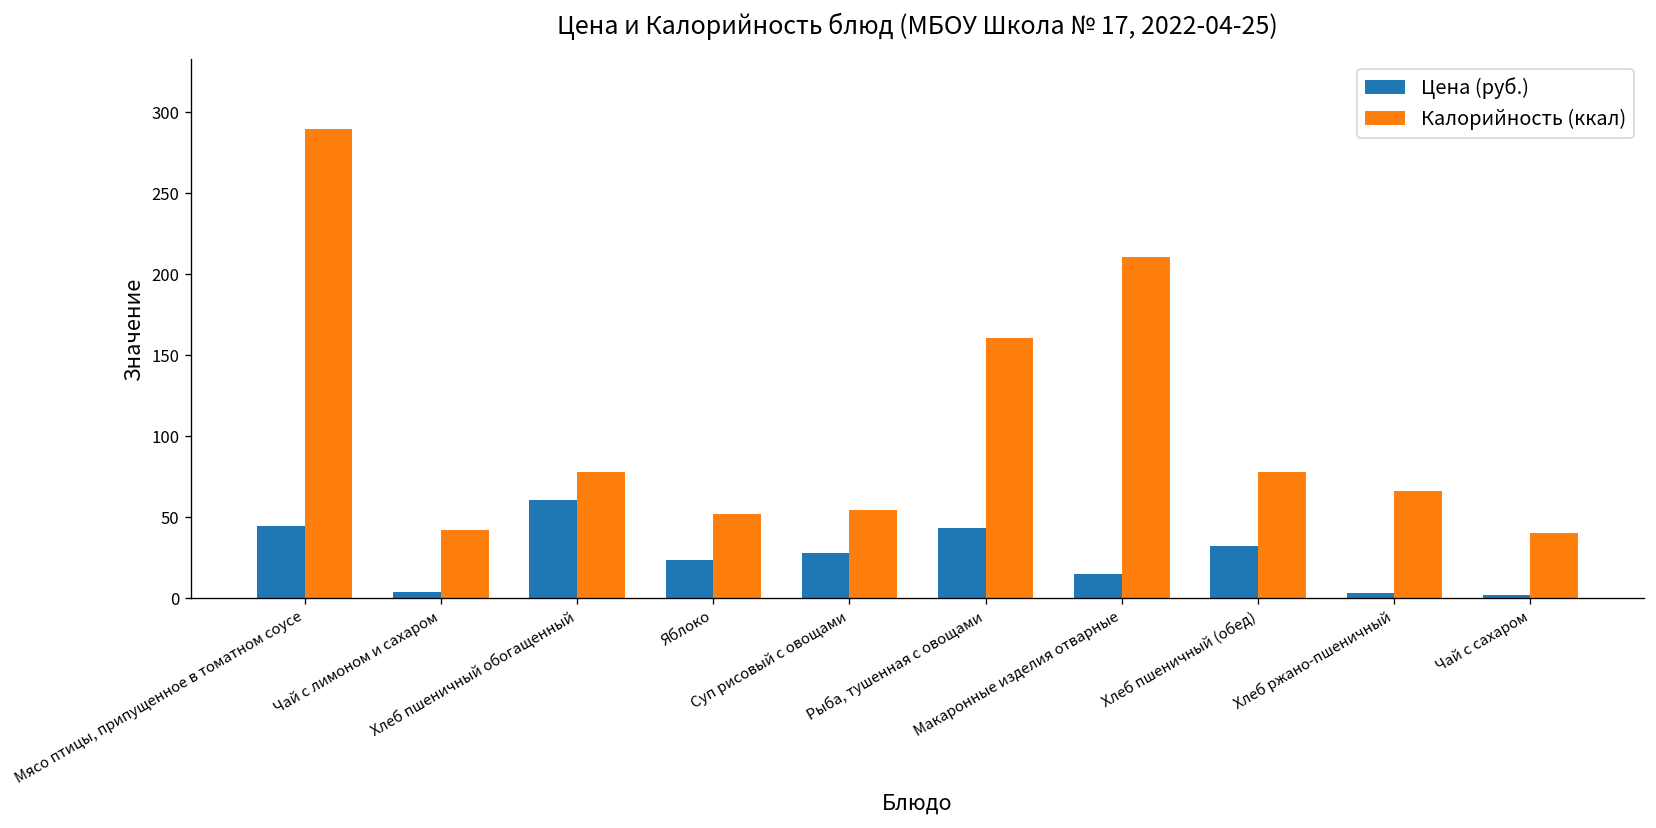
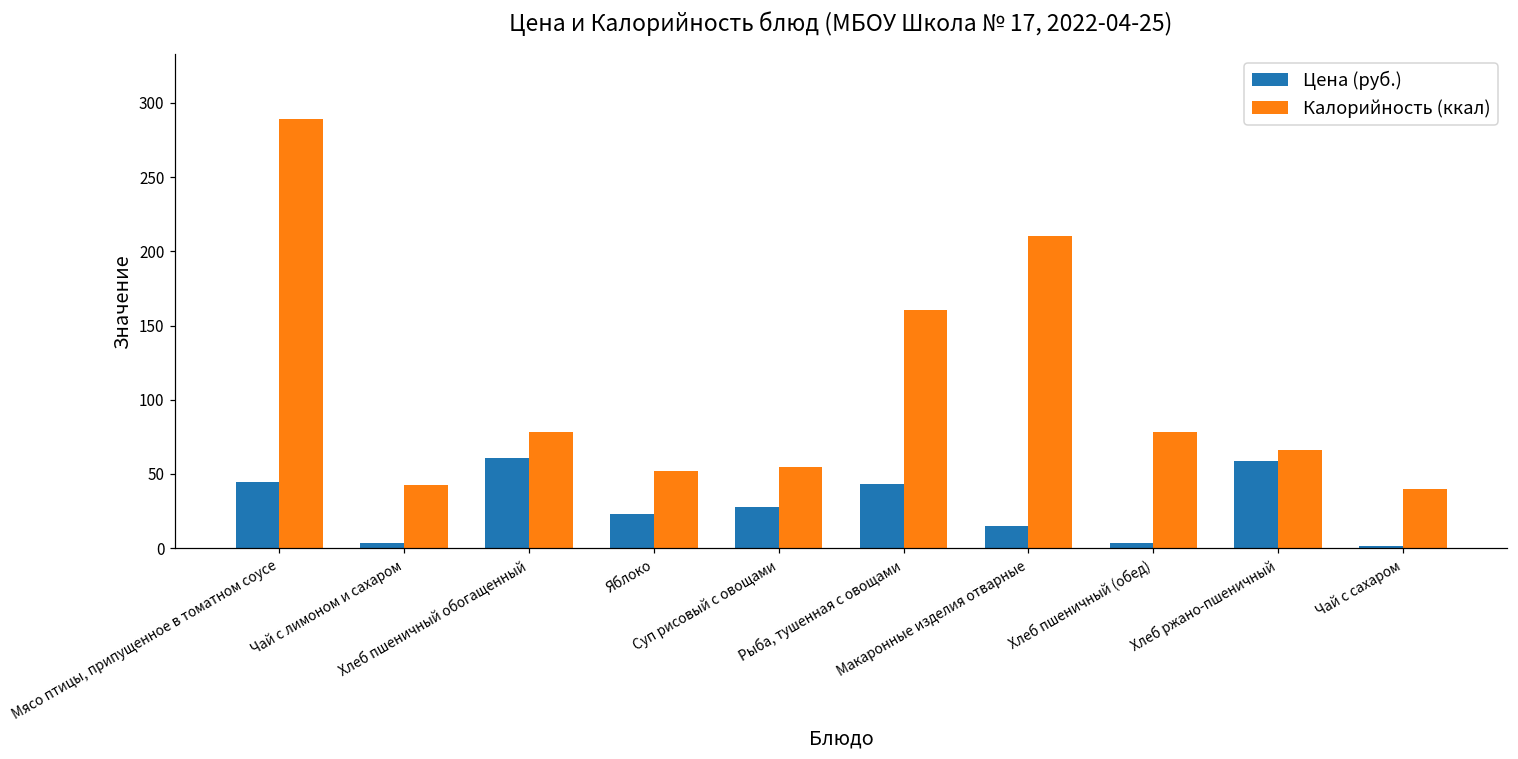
  {
    "Цена (руб.)": {
      "Мясо птицы, припущенное в томатном соусе": 44,
      "Чай с лимоном и сахаром": 4,
      "Хлеб пшеничный обогащенный": 61,
      "Яблоко": 23,
      "Суп рисовый с овощами": 28,
      "Рыба, тушенная с овощами": 43,
      "Макаронные изделия отварные": 15,
-     "Хлеб пшеничный (обед)": 32,
-     "Хлеб ржано-пшеничный": 3
+     "Хлеб пшеничный (обед)": 3,
+     "Хлеб ржано-пшеничный": 59
    },
    "Калорийность (ккал)": {
      "Мясо птицы, припущенное в томатном соусе": 289,
      "Чай с лимоном и сахаром": 42,
      "Хлеб пшеничный обогащенный": 78,
      "Яблоко": 52,
      "Суп рисовый с овощами": 55,
      "Рыба, тушенная с овощами": 161,
      "Макаронные изделия отварные": 211,
      "Хлеб пшеничный (обед)": 78,
      "Хлеб ржано-пшеничный": 66,
      "Чай с сахаром": 40
    }
  }
